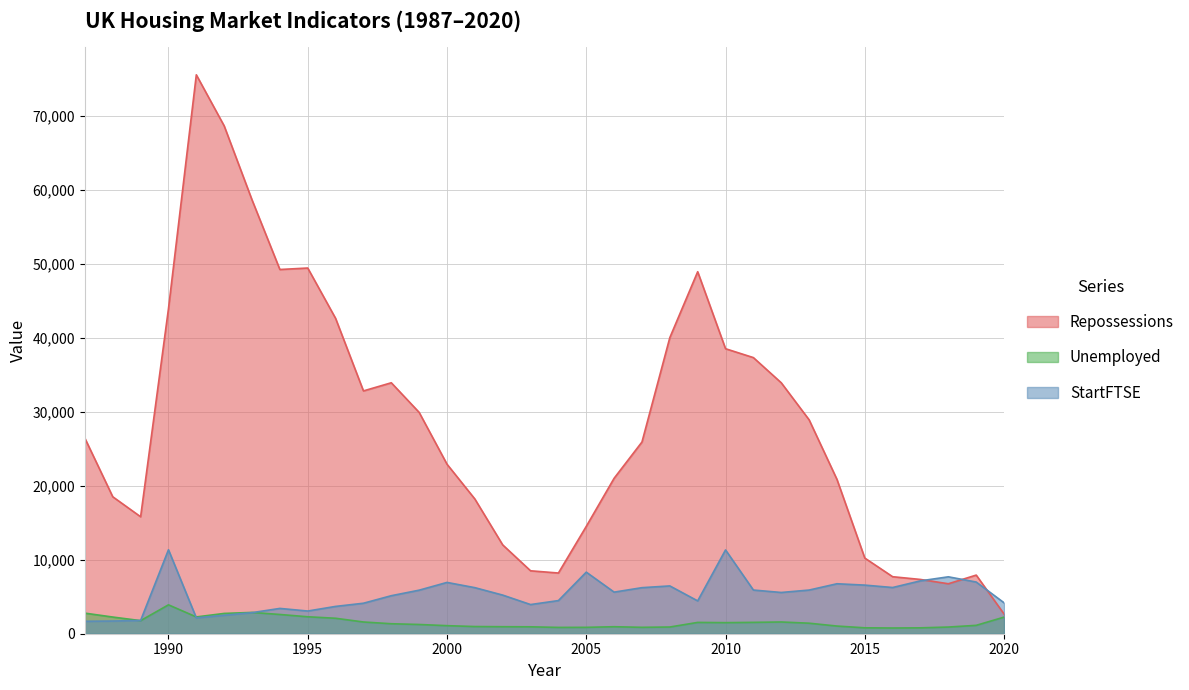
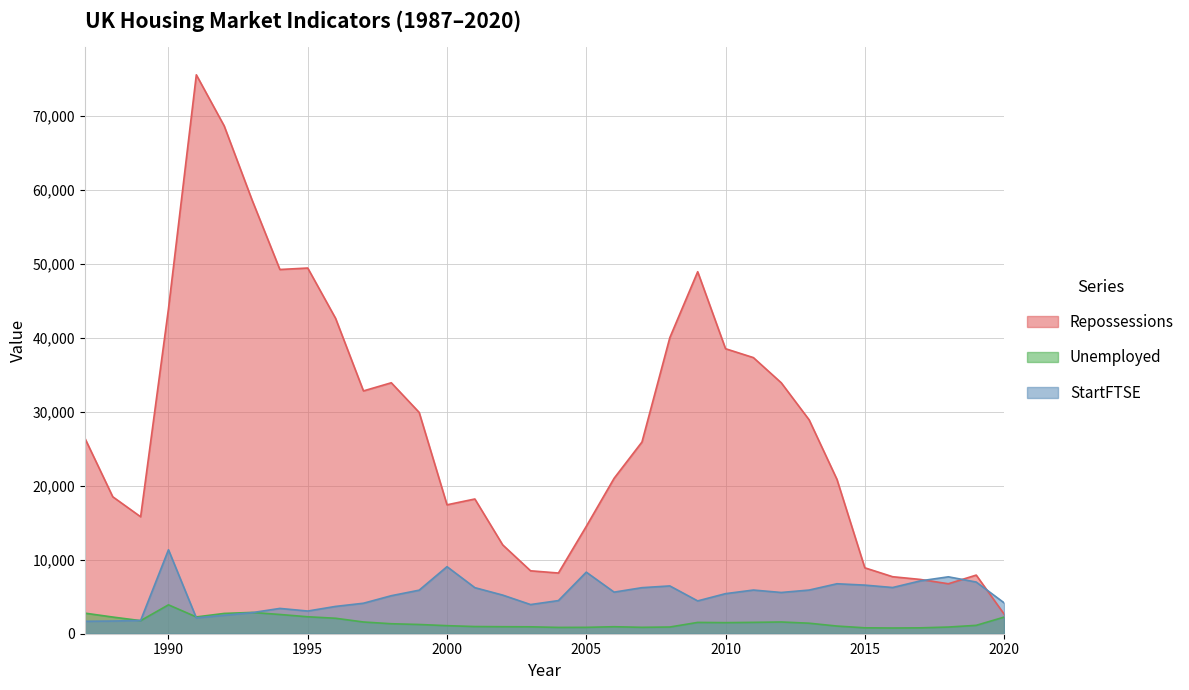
  {
    "Repossessions": {
      "1990": "44,000",
      "1995": "49,000",
-     "2000": "23,000",
+     "2000": "17,000",
      "2005": "15,000",
      "2010": "39,000",
-     "2015": "10,000",
+     "2015": "9,000",
      "2020": "3,000"
    },
    "Unemployed": {
      "1990": "4,000",
      "1995": "2,000",
      "2000": "1,000",
      "2005": "1,000",
      "2010": "1,000",
      "2015": "1,000",
      "2020": "2,000"
    },
    "StartFTSE": {
      "1990": "11,000",
      "1995": "3,000",
-     "2000": "7,000",
+     "2000": "9,000",
      "2005": "8,000",
-     "2010": "11,000",
+     "2010": "5,000",
      "2015": "7,000",
      "2020": "4,000"
    }
  }
